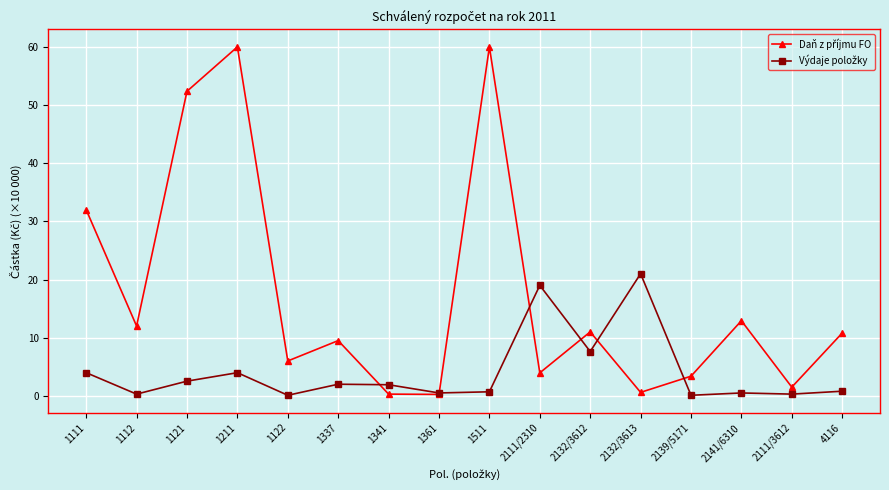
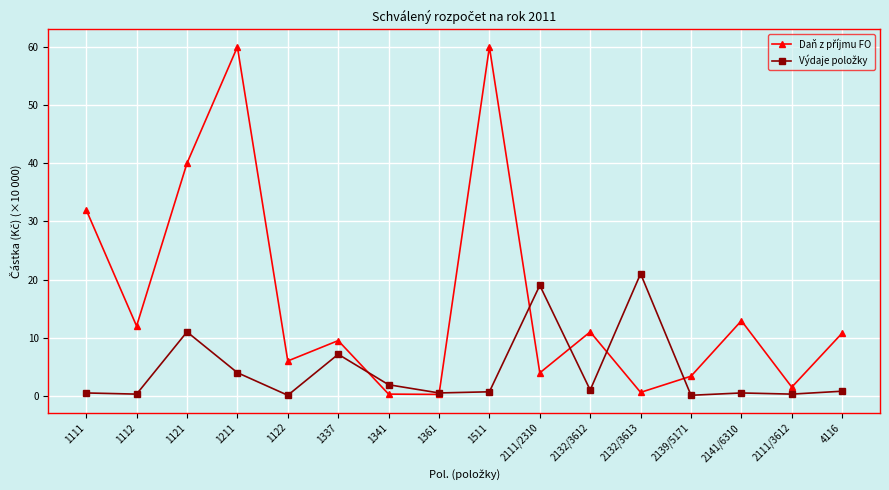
  {
    "Daň z příjmu FO": {
      "1111": 32,
      "1112": 12,
-     "1121": 52,
+     "1121": 40,
      "1211": 60,
      "1122": 6,
      "1337": 10,
      "1341": 0,
      "1511": 60,
      "2111/2310": 4,
      "2132/3612": 11,
      "2132/3613": 1,
      "2139/5171": 3,
      "2141/6310": 13,
      "2111/3612": 2,
      "4116": 11
    },
    "Výdaje položky": {
-     "1111": 4,
+     "1111": 1,
      "1112": 0,
-     "1121": 3,
+     "1121": 11,
      "1211": 4,
      "1122": 0,
-     "1337": 2,
+     "1337": 7,
      "1341": 2,
      "1511": 1,
      "2111/2310": 19,
-     "2132/3612": 8,
+     "2132/3612": 1,
      "2132/3613": 21,
      "2139/5171": 0,
      "2141/6310": 1,
      "2111/3612": 0,
      "4116": 1
    }
  }
